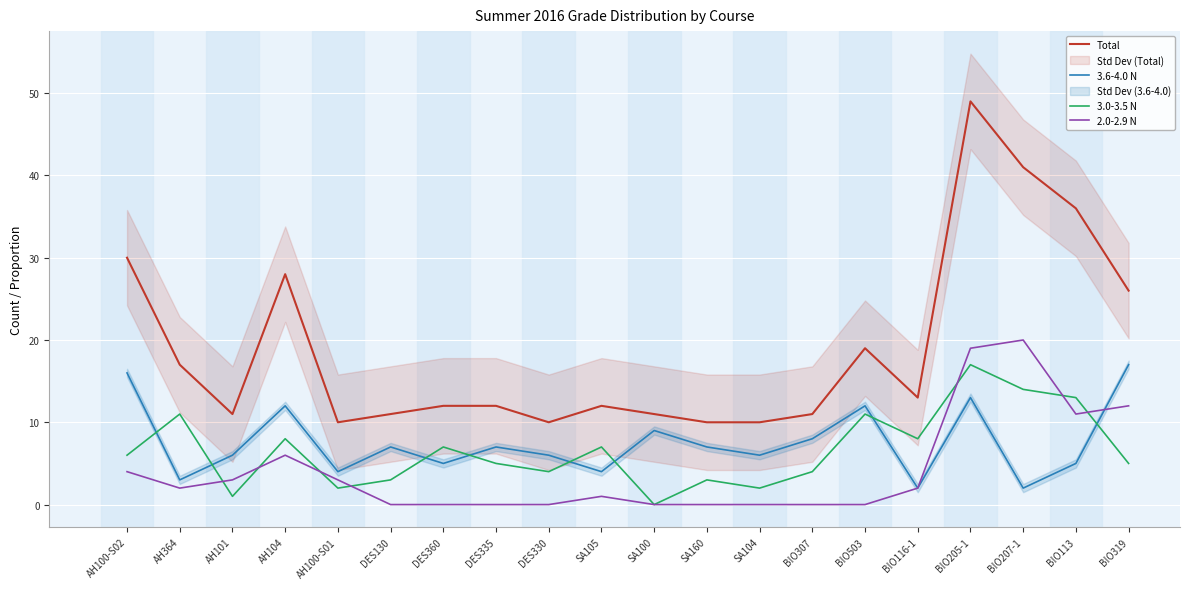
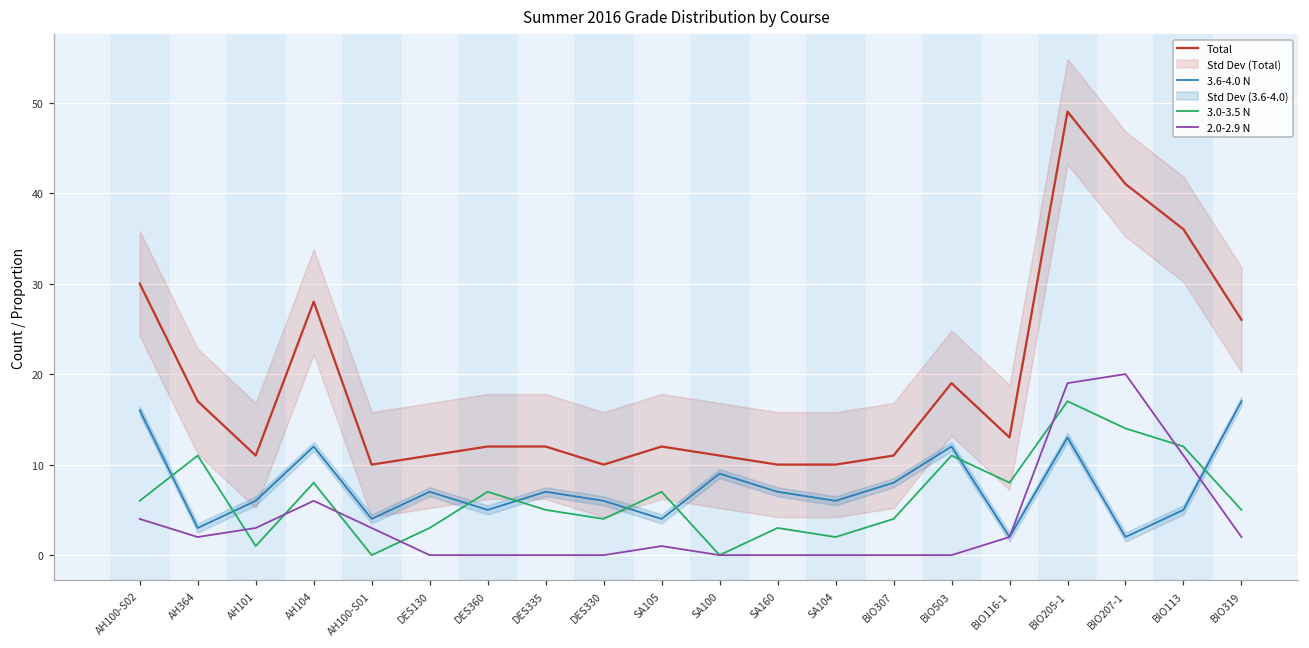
  {
    "3.0-3.5 N": {
      "AH100-S02": 6,
      "AH364": 11,
      "AH101": 1,
      "AH104": 8,
-     "AH100-S01": 2,
+     "AH100-S01": 0,
      "DES130": 3,
      "DES360": 7,
      "DES335": 5,
      "DES330": 4,
      "SA105": 7,
      "SA160": 3,
      "SA104": 2,
      "BIO307": 4,
      "BIO503": 11,
      "BIO116-1": 8,
      "BIO205-1": 17,
      "BIO207-1": 14,
-     "BIO113": 13,
+     "BIO113": 12,
      "BIO319": 5
    },
    "2.0-2.9 N": {
      "AH100-S02": 4,
      "AH364": 2,
      "AH101": 3,
      "AH104": 6,
      "AH100-S01": 3,
      "DES130": 0,
      "DES360": 0,
      "DES335": 0,
      "DES330": 0,
      "SA105": 1,
      "SA160": 0,
      "SA104": 0,
      "BIO307": 0,
      "BIO503": 0,
      "BIO205-1": 19,
      "BIO207-1": 20,
      "BIO113": 11,
-     "BIO319": 12
+     "BIO319": 2
    }
  }
